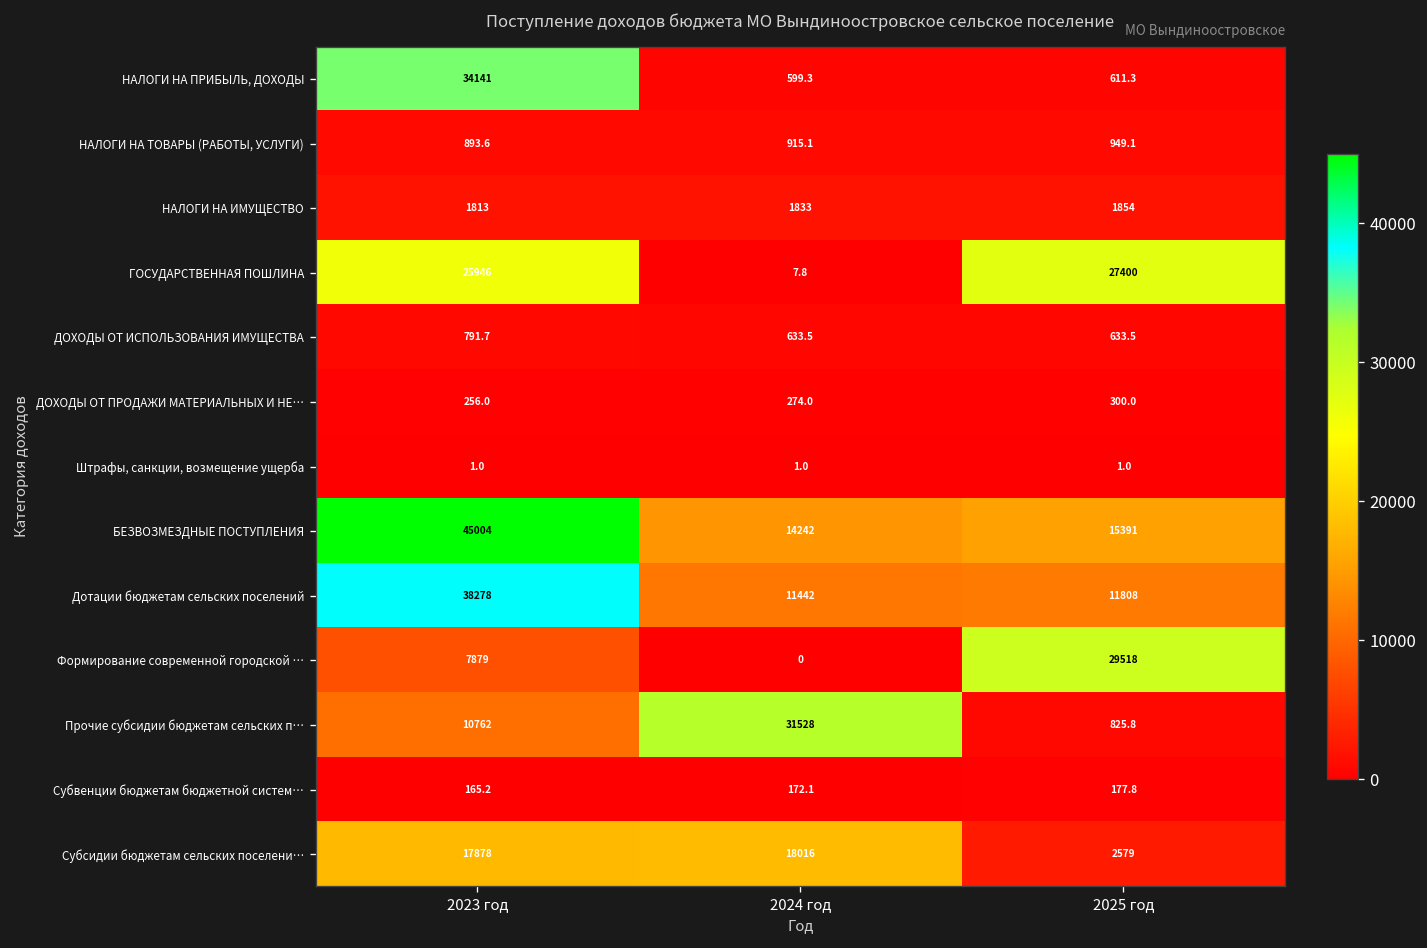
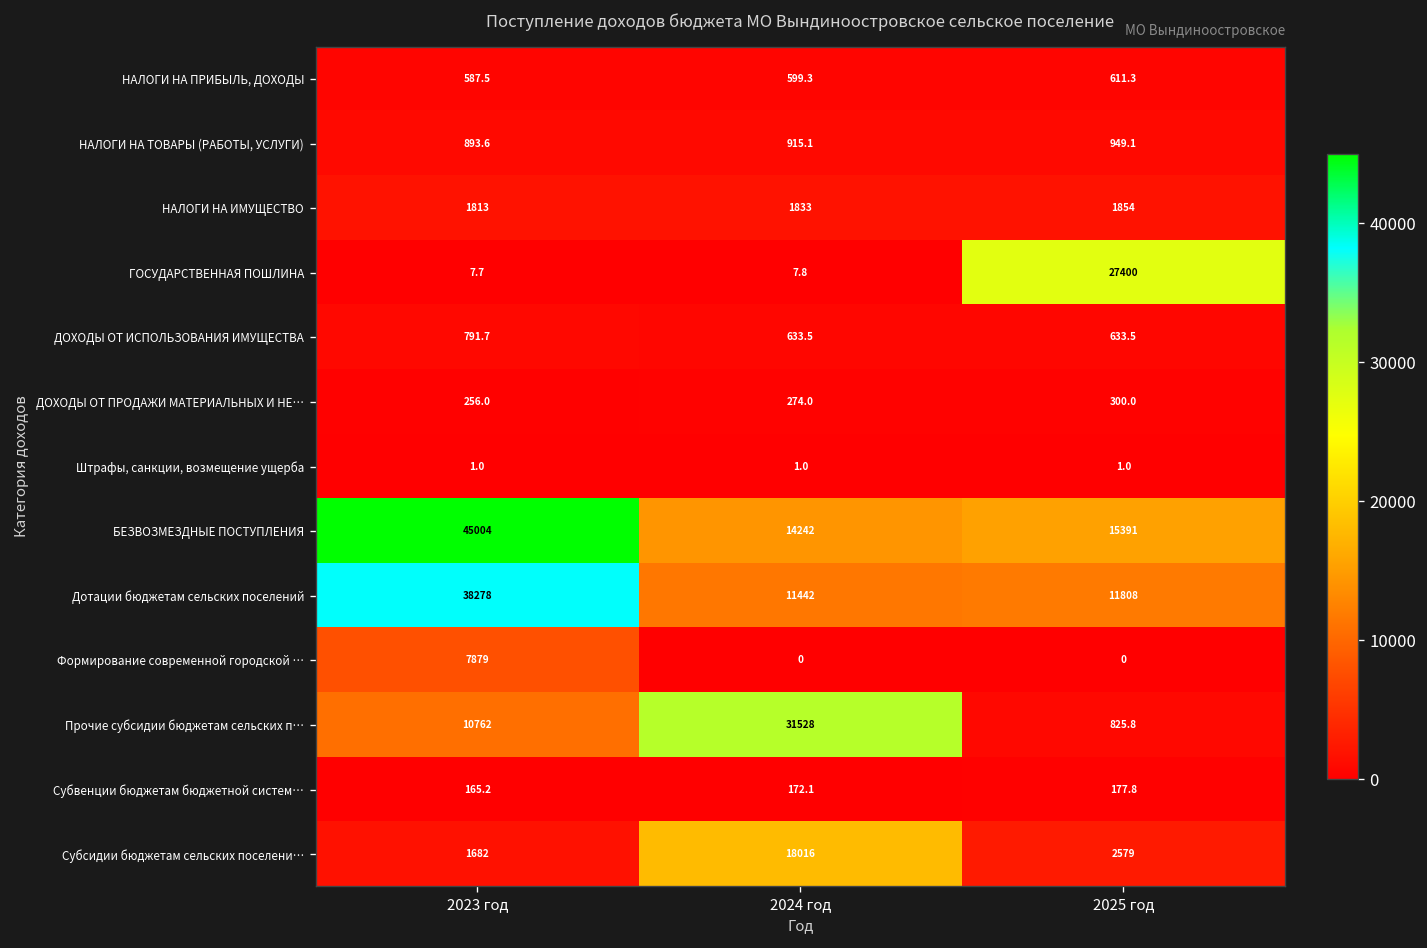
  {
    "НАЛОГИ НА ПРИБЫЛЬ, ДОХОДЫ": {
-     "2023 год": 34141,
+     "2023 год": 587.5,
      "2024 год": 599.3,
      "2025 год": 611.3
    },
    "НАЛОГИ НА ТОВАРЫ (РАБОТЫ, УСЛУГИ)": {
      "2023 год": 893.6,
      "2024 год": 915.1,
      "2025 год": 949.1
    },
    "НАЛОГИ НА ИМУЩЕСТВО": {
      "2023 год": 1813,
      "2024 год": 1833,
      "2025 год": 1854
    },
    "ГОСУДАРСТВЕННАЯ ПОШЛИНА": {
-     "2023 год": 25946,
+     "2023 год": 7.7,
      "2024 год": 7.8,
      "2025 год": 27400
    },
    "ДОХОДЫ ОТ ИСПОЛЬЗОВАНИЯ ИМУЩЕСТВА": {
      "2023 год": 791.7,
      "2024 год": 633.5,
      "2025 год": 633.5
    },
    "ДОХОДЫ ОТ ПРОДАЖИ МАТЕРИАЛЬНЫХ И НЕ…": {
      "2023 год": 256.0,
      "2024 год": 274.0,
      "2025 год": 300.0
    },
    "Штрафы, санкции, возмещение ущерба": {
      "2023 год": 1.0,
      "2024 год": 1.0,
      "2025 год": 1.0
    },
    "БЕЗВОЗМЕЗДНЫЕ ПОСТУПЛЕНИЯ": {
      "2023 год": 45004,
      "2024 год": 14242,
      "2025 год": 15391
    },
    "Дотации бюджетам сельских поселений": {
      "2023 год": 38278,
      "2024 год": 11442,
      "2025 год": 11808
    },
    "Формирование современной городской …": {
      "2023 год": 7879,
      "2024 год": 0,
-     "2025 год": 29518
+     "2025 год": 0
    },
    "Прочие субсидии бюджетам сельских п…": {
      "2023 год": 10762,
      "2024 год": 31528,
      "2025 год": 825.8
    },
    "Субвенции бюджетам бюджетной систем…": {
      "2023 год": 165.2,
      "2024 год": 172.1,
      "2025 год": 177.8
    },
    "Субсидии бюджетам сельских поселени…": {
-     "2023 год": 17878,
+     "2023 год": 1682,
      "2024 год": 18016,
      "2025 год": 2579
    }
  }
